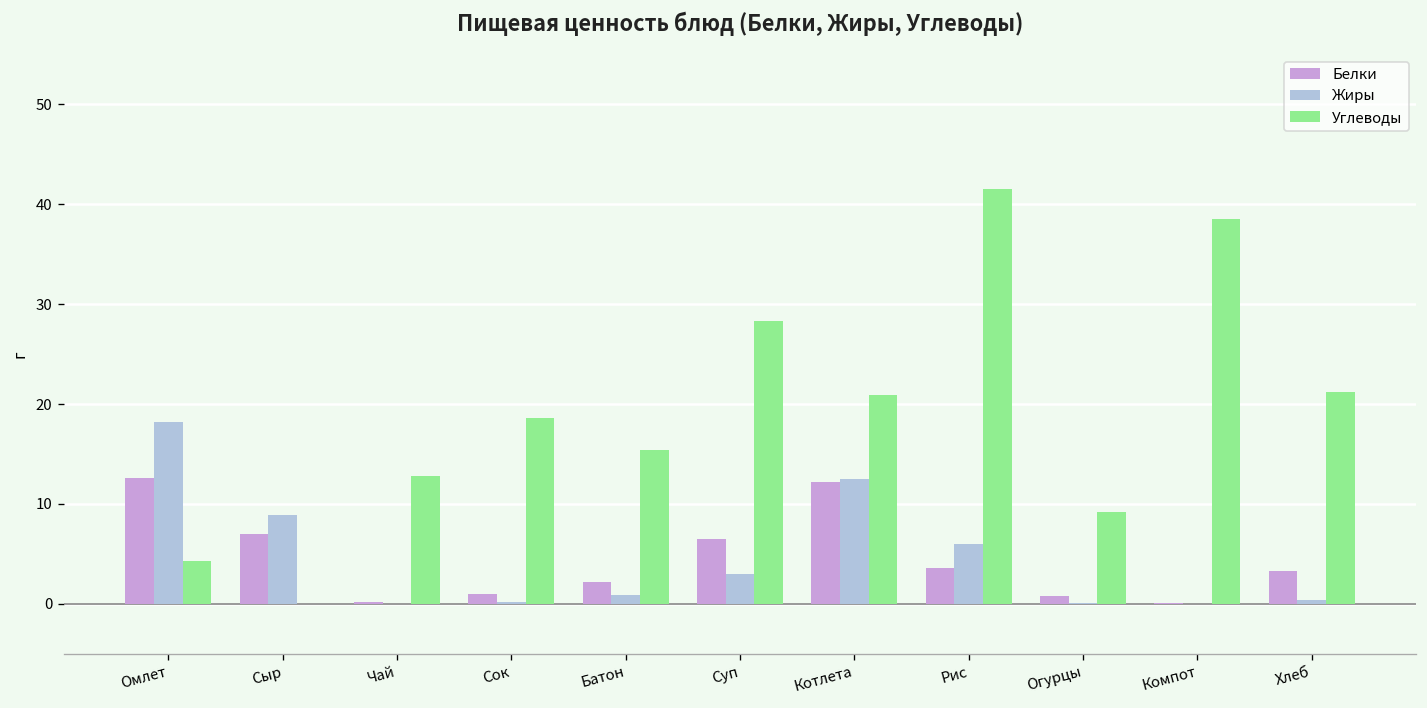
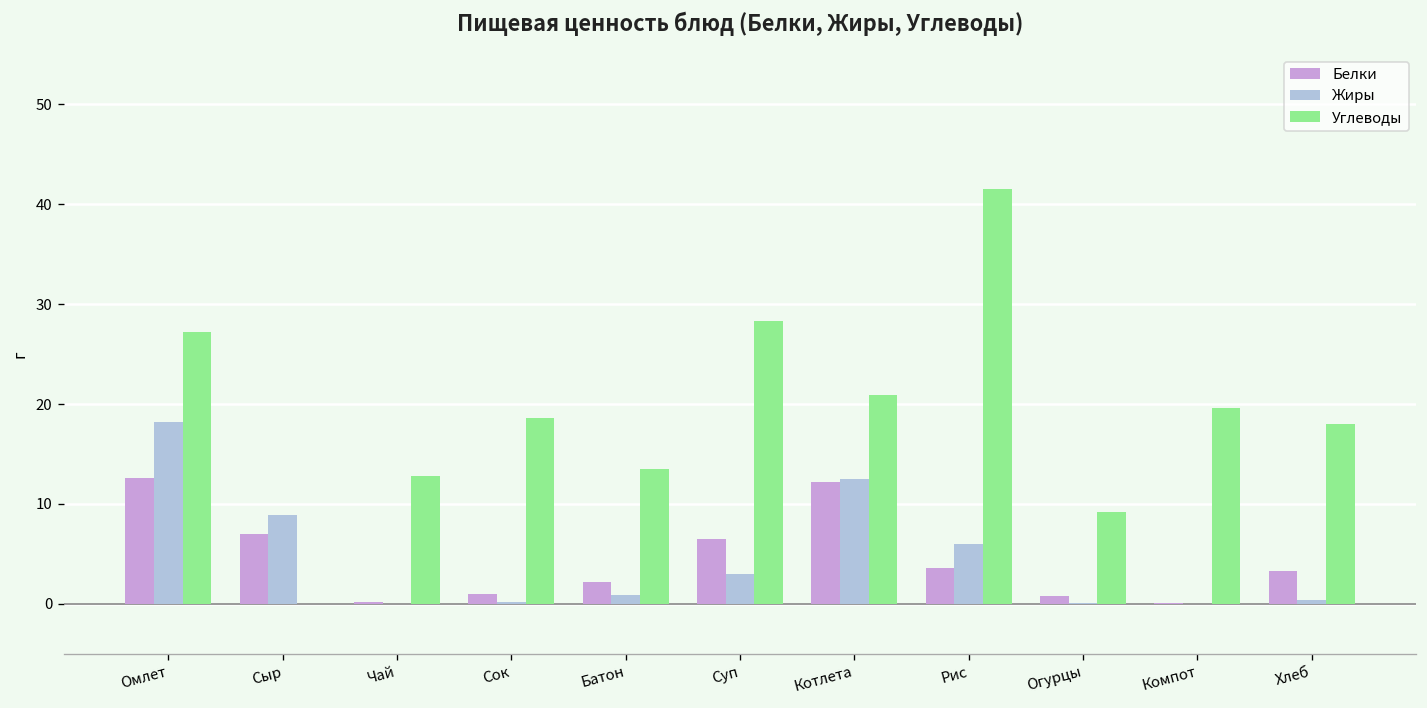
  {
    "Углеводы": {
-     "Омлет": 4,
+     "Омлет": 27,
      "Сыр": 0,
      "Чай": 13,
      "Сок": 19,
-     "Батон": 15,
+     "Батон": 14,
      "Суп": 28,
      "Котлета": 21,
      "Рис": 42,
      "Огурцы": 9,
-     "Компот": 39,
-     "Хлеб": 21
+     "Компот": 20,
+     "Хлеб": 18
    }
  }
